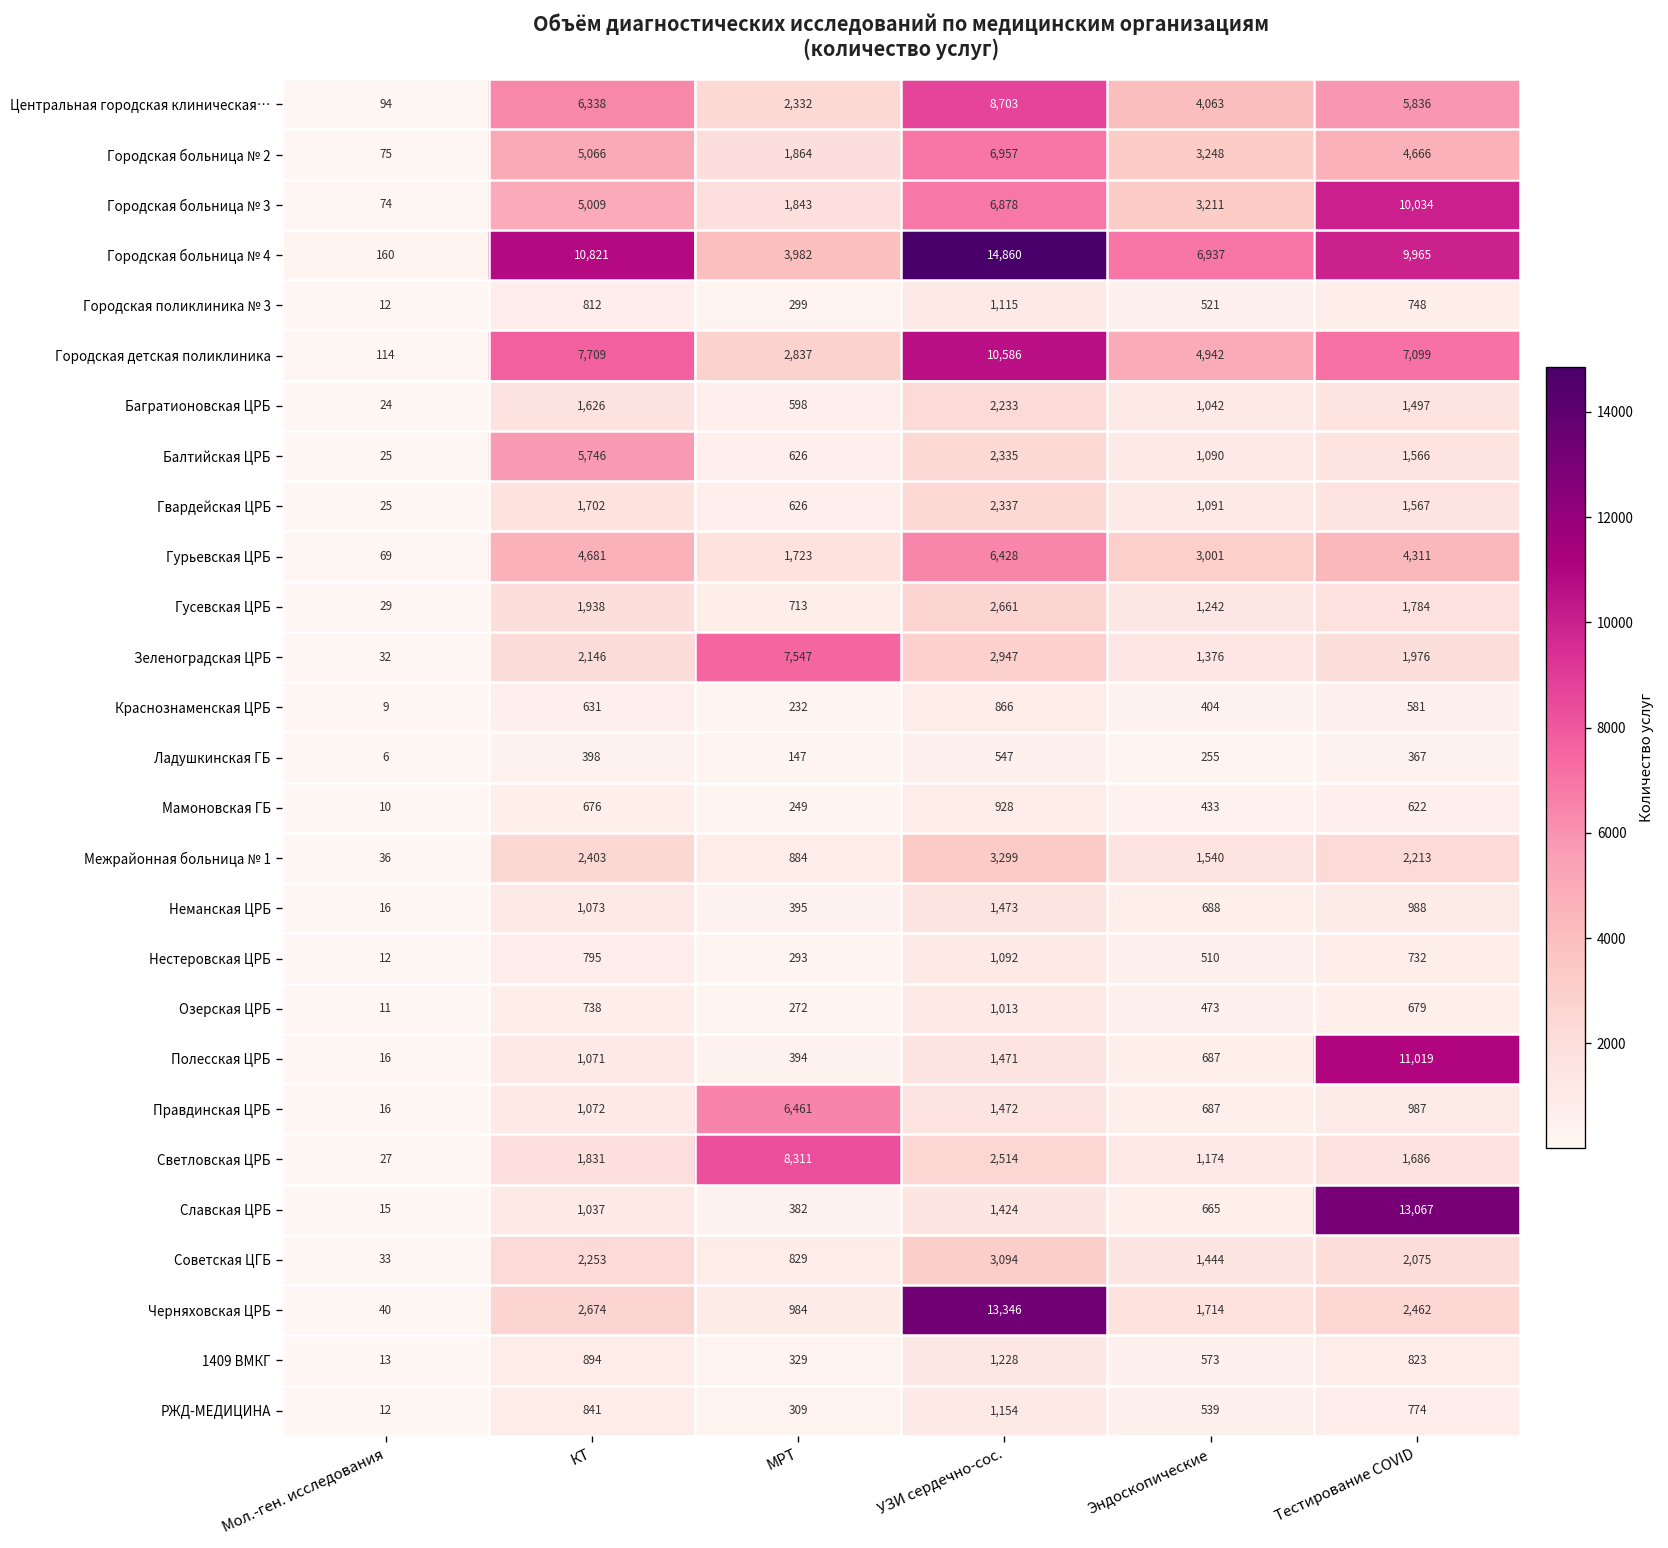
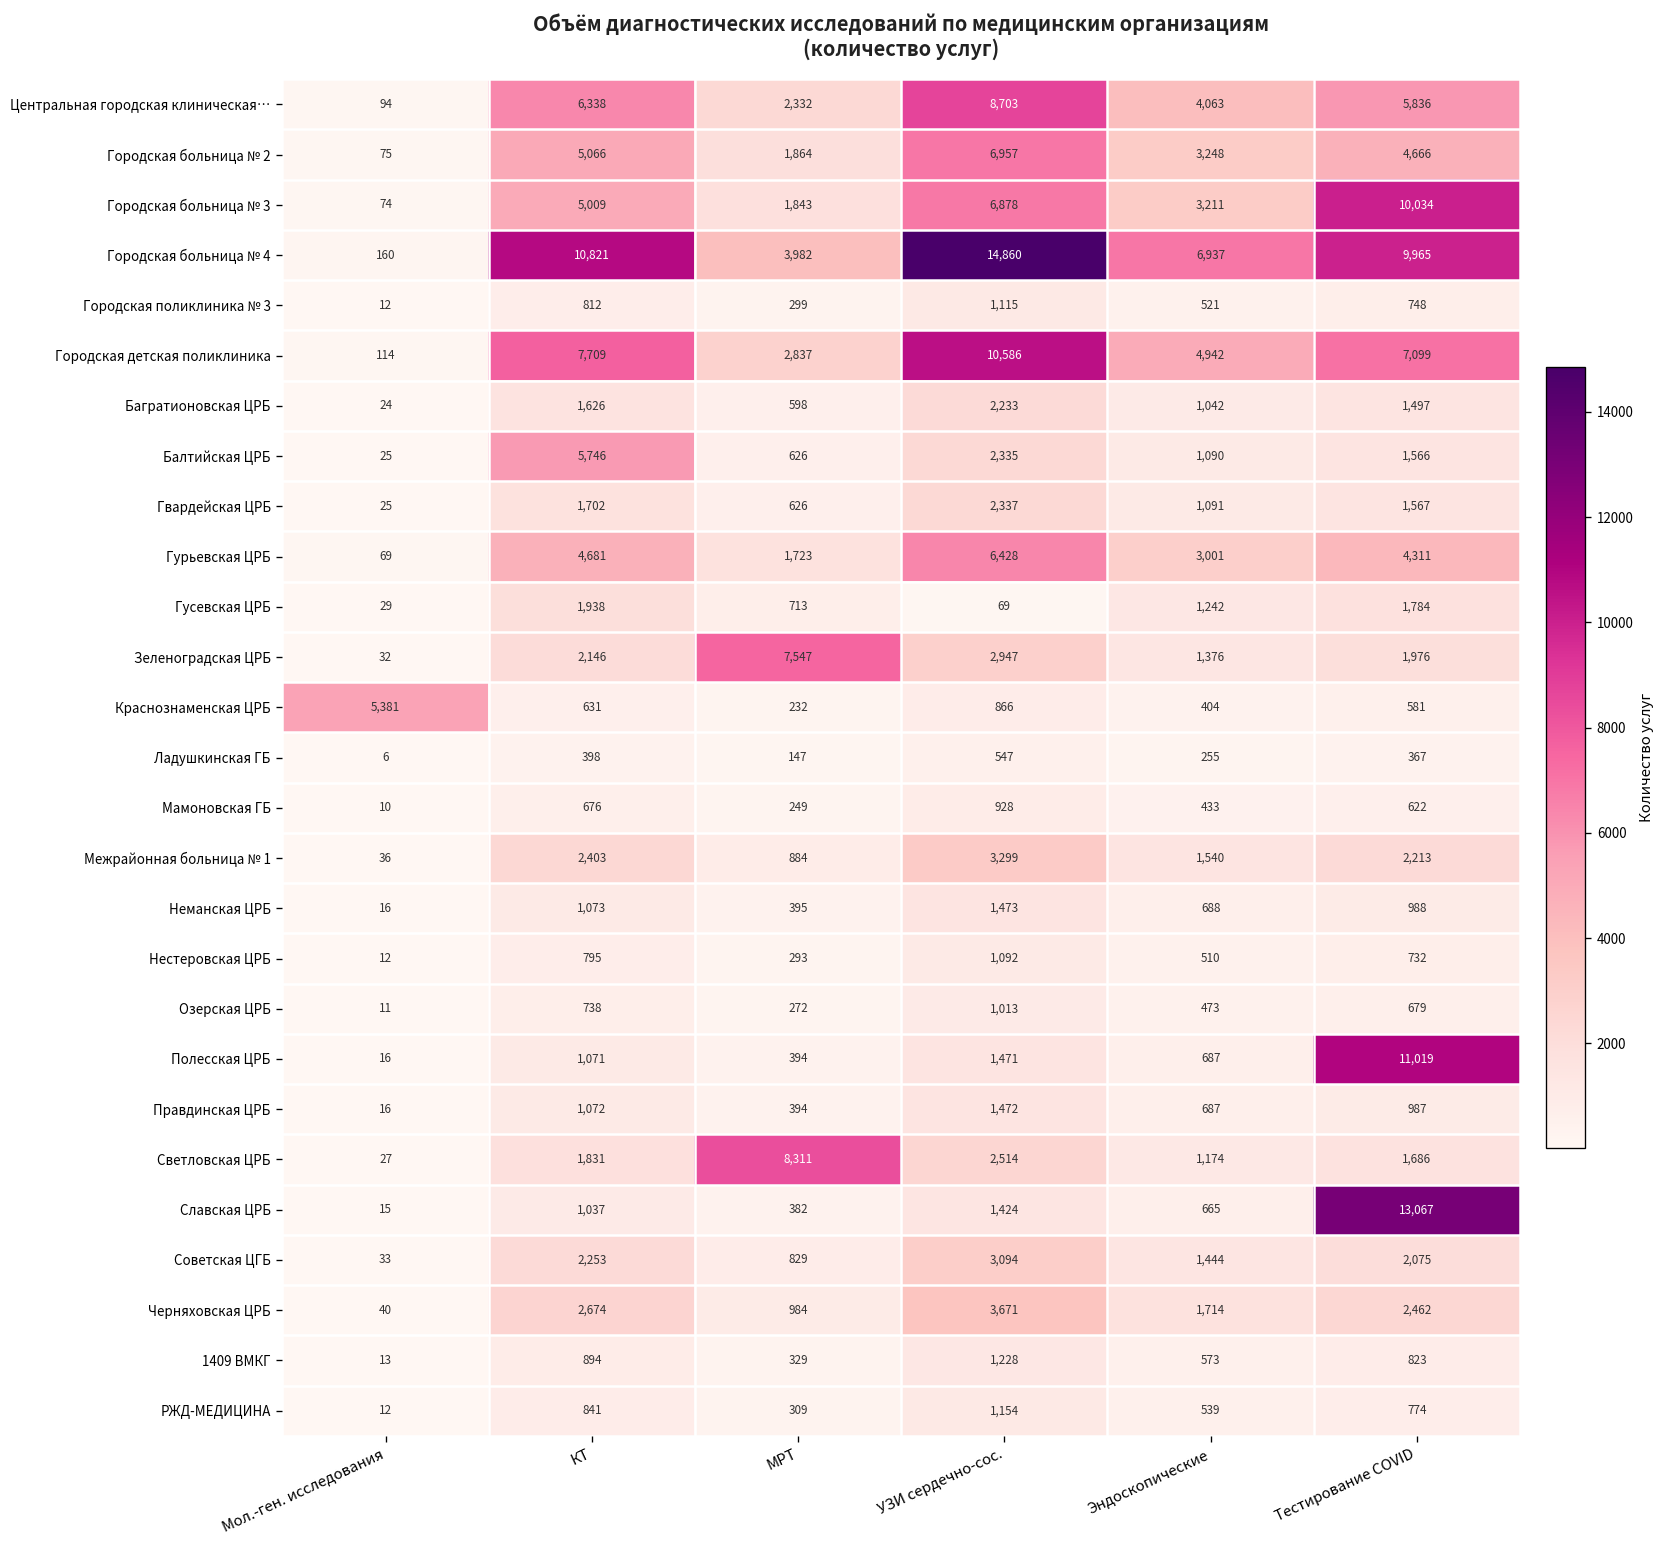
  {
    "Центральная городская клиническая…": {
      "Мол.-ген. исследования": "94",
      "КТ": "6,338",
      "МРТ": "2,332",
      "УЗИ сердечно-сос.": "8,703",
      "Эндоскопические": "4,063",
      "Тестирование COVID": "5,836"
    },
    "Городская больница № 2": {
      "Мол.-ген. исследования": "75",
      "КТ": "5,066",
      "МРТ": "1,864",
      "УЗИ сердечно-сос.": "6,957",
      "Эндоскопические": "3,248",
      "Тестирование COVID": "4,666"
    },
    "Городская больница № 3": {
      "Мол.-ген. исследования": "74",
      "КТ": "5,009",
      "МРТ": "1,843",
      "УЗИ сердечно-сос.": "6,878",
      "Эндоскопические": "3,211",
      "Тестирование COVID": "10,034"
    },
    "Городская больница № 4": {
      "Мол.-ген. исследования": "160",
      "КТ": "10,821",
      "МРТ": "3,982",
      "УЗИ сердечно-сос.": "14,860",
      "Эндоскопические": "6,937",
      "Тестирование COVID": "9,965"
    },
    "Городская поликлиника № 3": {
      "Мол.-ген. исследования": "12",
      "КТ": "812",
      "МРТ": "299",
      "УЗИ сердечно-сос.": "1,115",
      "Эндоскопические": "521",
      "Тестирование COVID": "748"
    },
    "Городская детская поликлиника": {
      "Мол.-ген. исследования": "114",
      "КТ": "7,709",
      "МРТ": "2,837",
      "УЗИ сердечно-сос.": "10,586",
      "Эндоскопические": "4,942",
      "Тестирование COVID": "7,099"
    },
    "Багратионовская ЦРБ": {
      "Мол.-ген. исследования": "24",
      "КТ": "1,626",
      "МРТ": "598",
      "УЗИ сердечно-сос.": "2,233",
      "Эндоскопические": "1,042",
      "Тестирование COVID": "1,497"
    },
    "Балтийская ЦРБ": {
      "Мол.-ген. исследования": "25",
      "КТ": "5,746",
      "МРТ": "626",
      "УЗИ сердечно-сос.": "2,335",
      "Эндоскопические": "1,090",
      "Тестирование COVID": "1,566"
    },
    "Гвардейская ЦРБ": {
      "Мол.-ген. исследования": "25",
      "КТ": "1,702",
      "МРТ": "626",
      "УЗИ сердечно-сос.": "2,337",
      "Эндоскопические": "1,091",
      "Тестирование COVID": "1,567"
    },
    "Гурьевская ЦРБ": {
      "Мол.-ген. исследования": "69",
      "КТ": "4,681",
      "МРТ": "1,723",
      "УЗИ сердечно-сос.": "6,428",
      "Эндоскопические": "3,001",
      "Тестирование COVID": "4,311"
    },
    "Гусевская ЦРБ": {
      "Мол.-ген. исследования": "29",
      "КТ": "1,938",
      "МРТ": "713",
-     "УЗИ сердечно-сос.": "2,661",
+     "УЗИ сердечно-сос.": "69",
      "Эндоскопические": "1,242",
      "Тестирование COVID": "1,784"
    },
    "Зеленоградская ЦРБ": {
      "Мол.-ген. исследования": "32",
      "КТ": "2,146",
      "МРТ": "7,547",
      "УЗИ сердечно-сос.": "2,947",
      "Эндоскопические": "1,376",
      "Тестирование COVID": "1,976"
    },
    "Краснознаменская ЦРБ": {
-     "Мол.-ген. исследования": "9",
+     "Мол.-ген. исследования": "5,381",
      "КТ": "631",
      "МРТ": "232",
      "УЗИ сердечно-сос.": "866",
      "Эндоскопические": "404",
      "Тестирование COVID": "581"
    },
    "Ладушкинская ГБ": {
      "Мол.-ген. исследования": "6",
      "КТ": "398",
      "МРТ": "147",
      "УЗИ сердечно-сос.": "547",
      "Эндоскопические": "255",
      "Тестирование COVID": "367"
    },
    "Мамоновская ГБ": {
      "Мол.-ген. исследования": "10",
      "КТ": "676",
      "МРТ": "249",
      "УЗИ сердечно-сос.": "928",
      "Эндоскопические": "433",
      "Тестирование COVID": "622"
    },
    "Межрайонная больница № 1": {
      "Мол.-ген. исследования": "36",
      "КТ": "2,403",
      "МРТ": "884",
      "УЗИ сердечно-сос.": "3,299",
      "Эндоскопические": "1,540",
      "Тестирование COVID": "2,213"
    },
    "Неманская ЦРБ": {
      "Мол.-ген. исследования": "16",
      "КТ": "1,073",
      "МРТ": "395",
      "УЗИ сердечно-сос.": "1,473",
      "Эндоскопические": "688",
      "Тестирование COVID": "988"
    },
    "Нестеровская ЦРБ": {
      "Мол.-ген. исследования": "12",
      "КТ": "795",
      "МРТ": "293",
      "УЗИ сердечно-сос.": "1,092",
      "Эндоскопические": "510",
      "Тестирование COVID": "732"
    },
    "Озерская ЦРБ": {
      "Мол.-ген. исследования": "11",
      "КТ": "738",
      "МРТ": "272",
      "УЗИ сердечно-сос.": "1,013",
      "Эндоскопические": "473",
      "Тестирование COVID": "679"
    },
    "Полесская ЦРБ": {
      "Мол.-ген. исследования": "16",
      "КТ": "1,071",
      "МРТ": "394",
      "УЗИ сердечно-сос.": "1,471",
      "Эндоскопические": "687",
      "Тестирование COVID": "11,019"
    },
    "Правдинская ЦРБ": {
      "Мол.-ген. исследования": "16",
      "КТ": "1,072",
-     "МРТ": "6,461",
+     "МРТ": "394",
      "УЗИ сердечно-сос.": "1,472",
      "Эндоскопические": "687",
      "Тестирование COVID": "987"
    },
    "Светловская ЦРБ": {
      "Мол.-ген. исследования": "27",
      "КТ": "1,831",
      "МРТ": "8,311",
      "УЗИ сердечно-сос.": "2,514",
      "Эндоскопические": "1,174",
      "Тестирование COVID": "1,686"
    },
    "Славская ЦРБ": {
      "Мол.-ген. исследования": "15",
      "КТ": "1,037",
      "МРТ": "382",
      "УЗИ сердечно-сос.": "1,424",
      "Эндоскопические": "665",
      "Тестирование COVID": "13,067"
    },
    "Советская ЦГБ": {
      "Мол.-ген. исследования": "33",
      "КТ": "2,253",
      "МРТ": "829",
      "УЗИ сердечно-сос.": "3,094",
      "Эндоскопические": "1,444",
      "Тестирование COVID": "2,075"
    },
    "Черняховская ЦРБ": {
      "Мол.-ген. исследования": "40",
      "КТ": "2,674",
      "МРТ": "984",
-     "УЗИ сердечно-сос.": "13,346",
+     "УЗИ сердечно-сос.": "3,671",
      "Эндоскопические": "1,714",
      "Тестирование COVID": "2,462"
    },
    "1409 ВМКГ": {
      "Мол.-ген. исследования": "13",
      "КТ": "894",
      "МРТ": "329",
      "УЗИ сердечно-сос.": "1,228",
      "Эндоскопические": "573",
      "Тестирование COVID": "823"
    },
    "РЖД-МЕДИЦИНА": {
      "Мол.-ген. исследования": "12",
      "КТ": "841",
      "МРТ": "309",
      "УЗИ сердечно-сос.": "1,154",
      "Эндоскопические": "539",
      "Тестирование COVID": "774"
    }
  }
